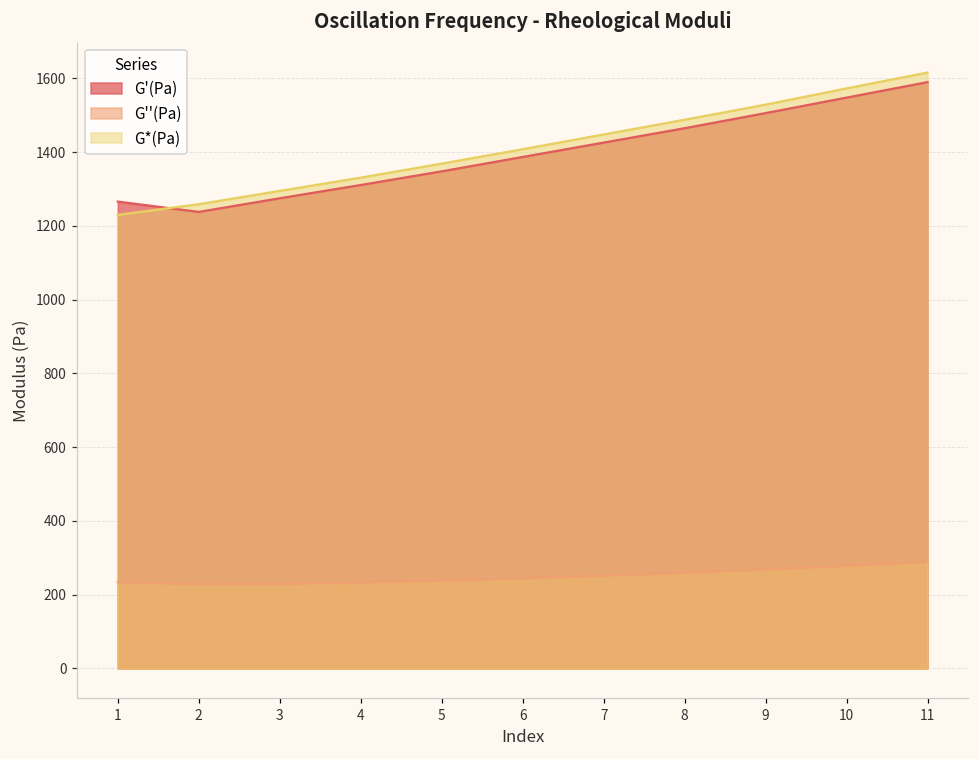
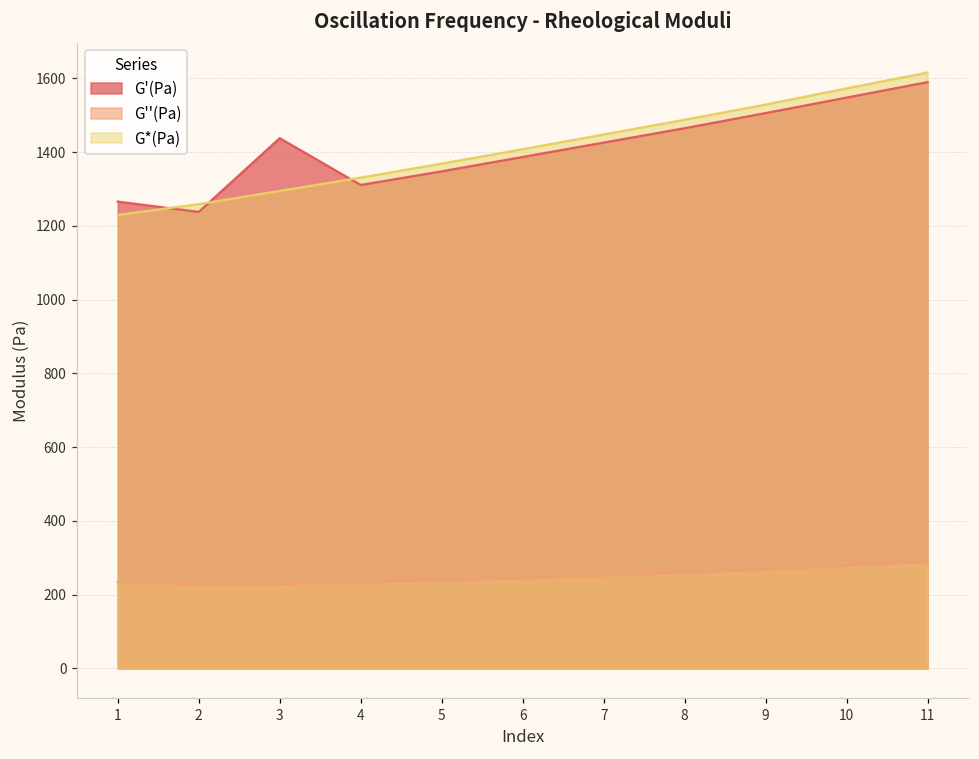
  {
    "G'(Pa)": {
      "1": 1270,
      "2": 1240,
-     "3": 1280,
+     "3": 1440,
      "4": 1310,
      "5": 1350,
      "6": 1390,
      "7": 1430,
      "8": 1470,
      "9": 1510,
      "10": 1550,
      "11": 1590
    }
  }
